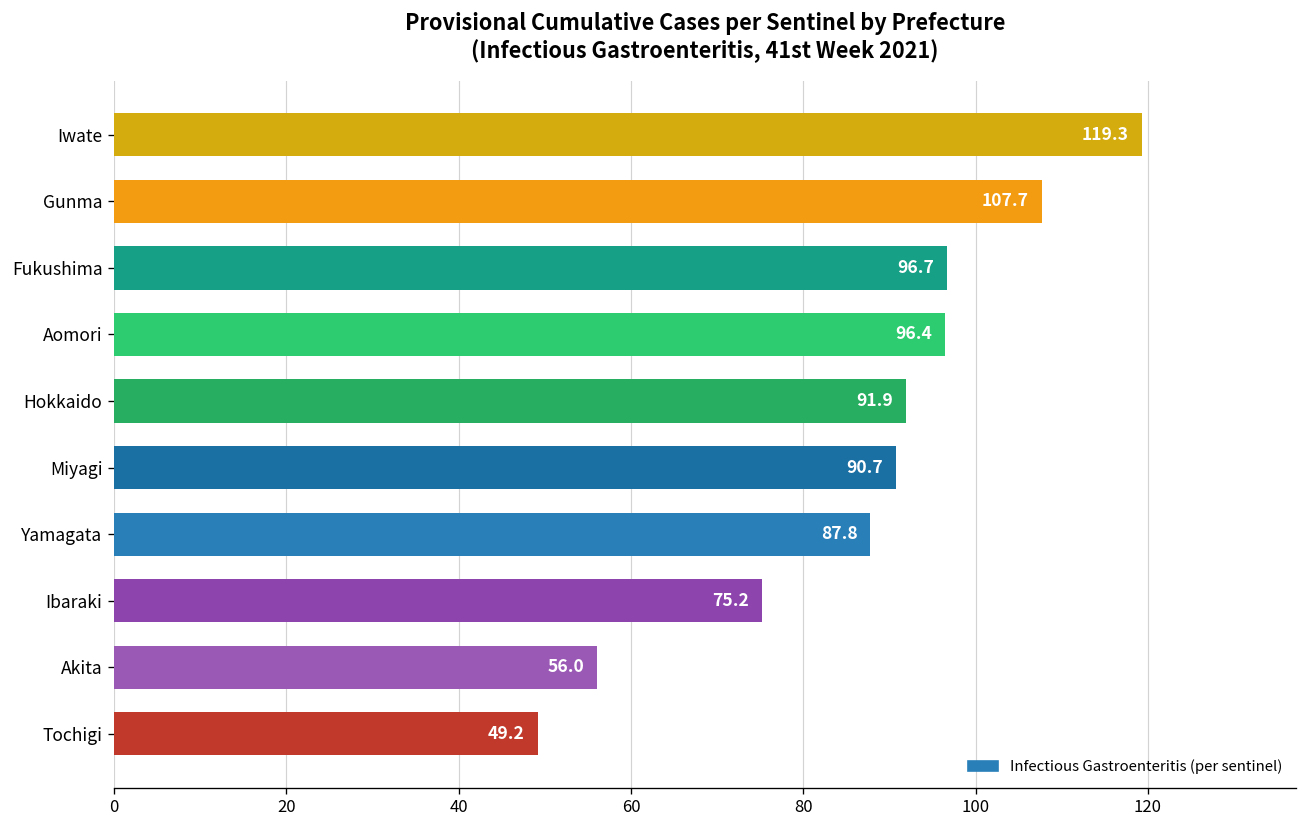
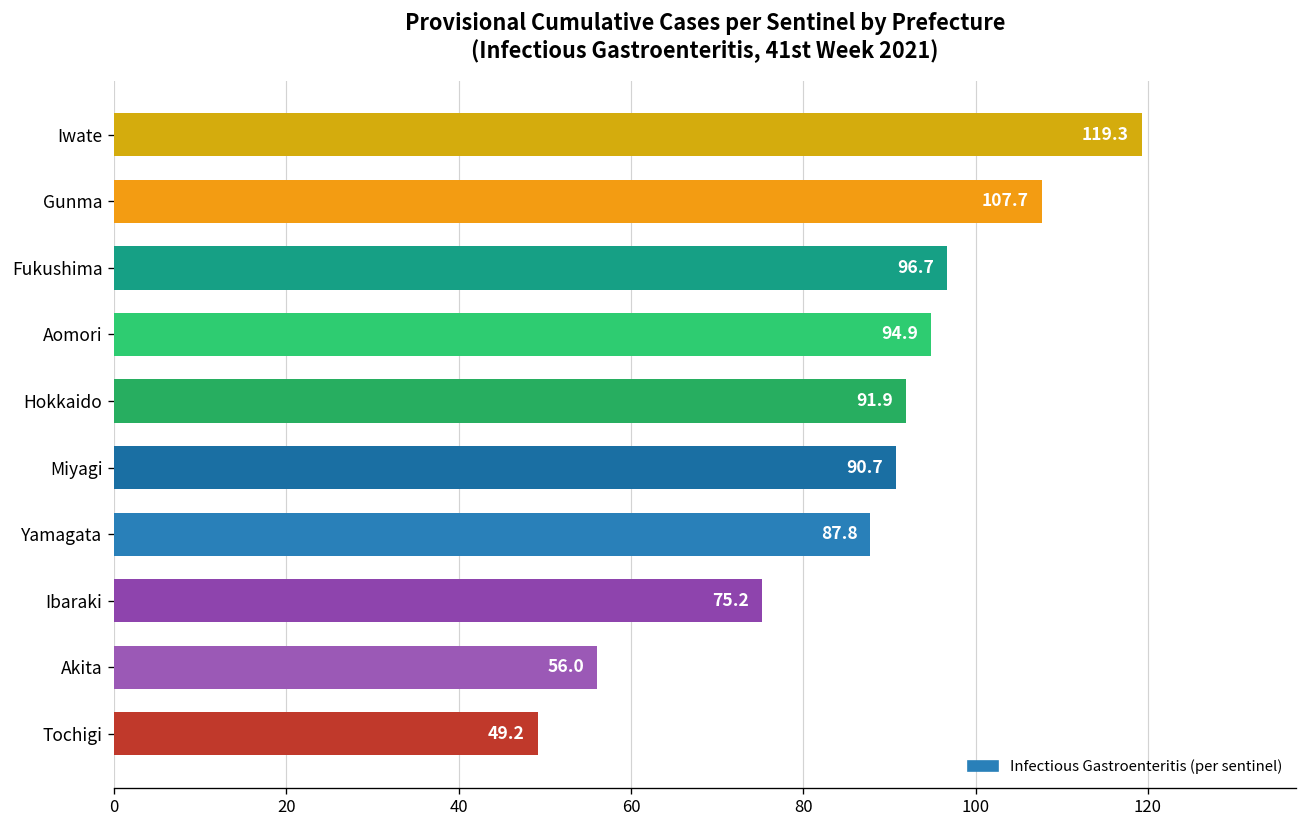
  {
    "Iwate": 119.3,
    "Gunma": 107.7,
    "Fukushima": 96.7,
-   "Aomori": 96.4,
+   "Aomori": 94.9,
    "Hokkaido": 91.9,
    "Miyagi": 90.7,
    "Yamagata": 87.8,
    "Ibaraki": 75.2,
    "Akita": 56.0,
    "Tochigi": 49.2
  }
